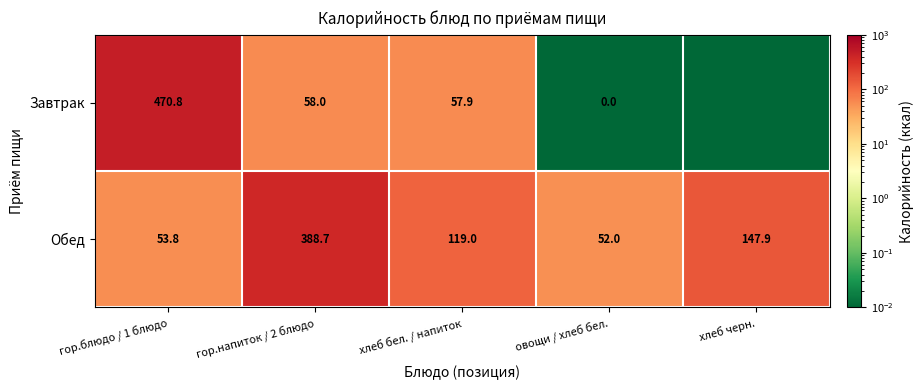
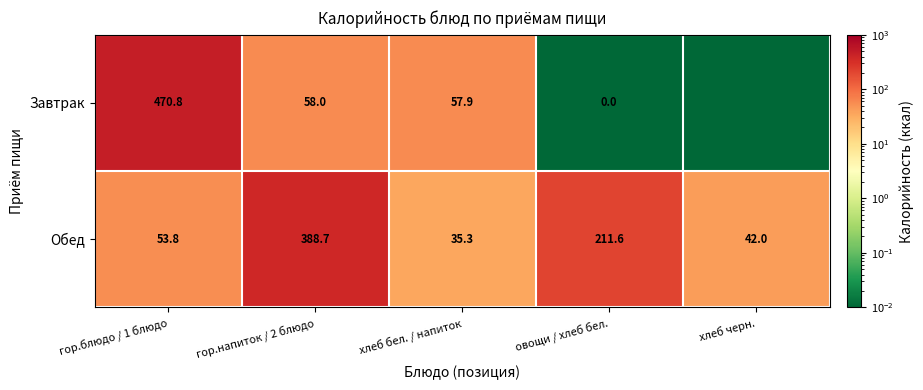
  {
    "Завтрак": {
      "гор.блюдо / 1 блюдо": 470.8,
      "гор.напиток / 2 блюдо": 58.0,
      "хлеб бел. / напиток": 57.9,
      "овощи / хлеб бел.": 0.0
    },
    "Обед": {
      "гор.блюдо / 1 блюдо": 53.8,
      "гор.напиток / 2 блюдо": 388.7,
-     "хлеб бел. / напиток": 119.0,
-     "овощи / хлеб бел.": 52.0,
-     "хлеб черн.": 147.9
+     "хлеб бел. / напиток": 35.3,
+     "овощи / хлеб бел.": 211.6,
+     "хлеб черн.": 42.0
    }
  }
